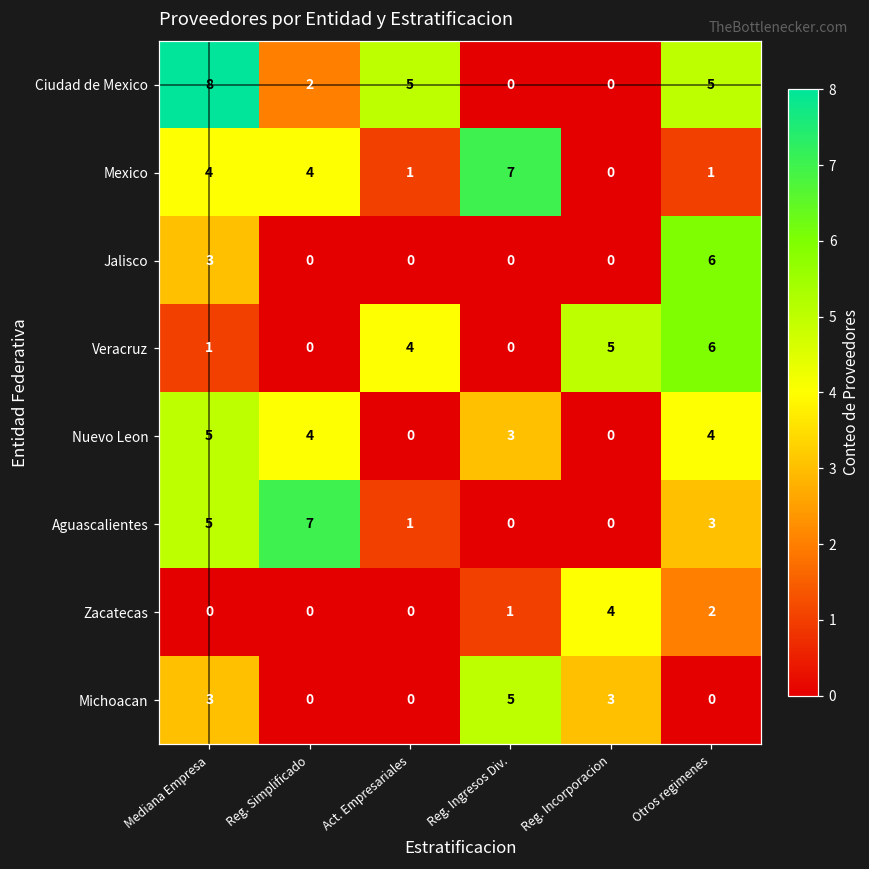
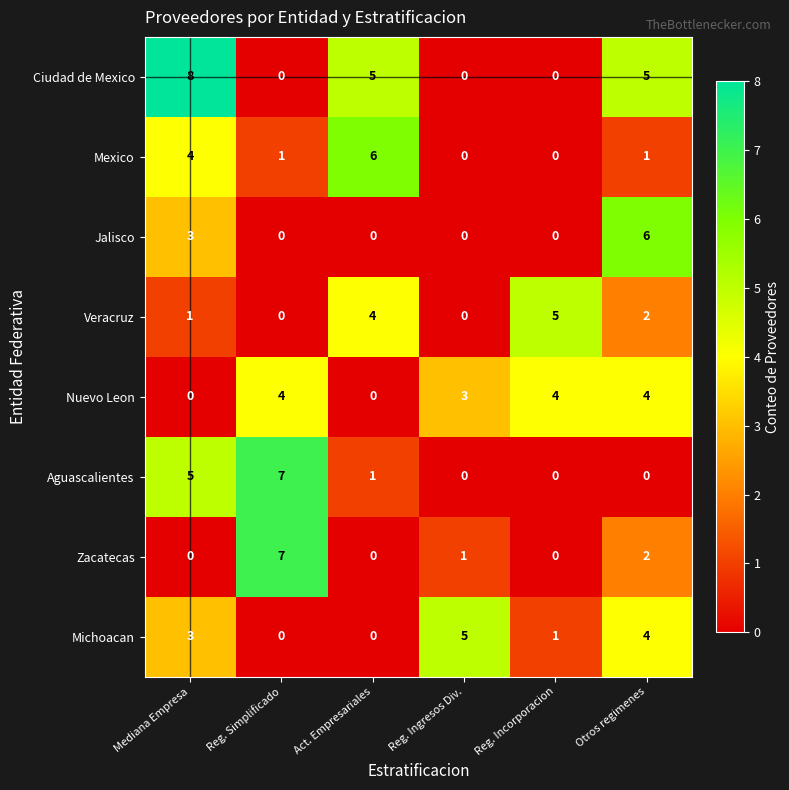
  {
    "Ciudad de Mexico": {
      "Mediana Empresa": 8,
-     "Reg. Simplificado": 2,
+     "Reg. Simplificado": 0,
      "Act. Empresariales": 5,
      "Reg. Ingresos Div.": 0,
      "Reg. Incorporacion": 0,
      "Otros regimenes": 5
    },
    "Mexico": {
      "Mediana Empresa": 4,
-     "Reg. Simplificado": 4,
-     "Act. Empresariales": 1,
-     "Reg. Ingresos Div.": 7,
+     "Reg. Simplificado": 1,
+     "Act. Empresariales": 6,
+     "Reg. Ingresos Div.": 0,
      "Reg. Incorporacion": 0,
      "Otros regimenes": 1
    },
    "Jalisco": {
      "Mediana Empresa": 3,
      "Reg. Simplificado": 0,
      "Act. Empresariales": 0,
      "Reg. Ingresos Div.": 0,
      "Reg. Incorporacion": 0,
      "Otros regimenes": 6
    },
    "Veracruz": {
      "Mediana Empresa": 1,
      "Reg. Simplificado": 0,
      "Act. Empresariales": 4,
      "Reg. Ingresos Div.": 0,
      "Reg. Incorporacion": 5,
-     "Otros regimenes": 6
+     "Otros regimenes": 2
    },
    "Nuevo Leon": {
-     "Mediana Empresa": 5,
+     "Mediana Empresa": 0,
      "Reg. Simplificado": 4,
      "Act. Empresariales": 0,
      "Reg. Ingresos Div.": 3,
-     "Reg. Incorporacion": 0,
+     "Reg. Incorporacion": 4,
      "Otros regimenes": 4
    },
    "Aguascalientes": {
      "Mediana Empresa": 5,
      "Reg. Simplificado": 7,
      "Act. Empresariales": 1,
      "Reg. Ingresos Div.": 0,
      "Reg. Incorporacion": 0,
-     "Otros regimenes": 3
+     "Otros regimenes": 0
    },
    "Zacatecas": {
      "Mediana Empresa": 0,
-     "Reg. Simplificado": 0,
+     "Reg. Simplificado": 7,
      "Act. Empresariales": 0,
      "Reg. Ingresos Div.": 1,
-     "Reg. Incorporacion": 4,
+     "Reg. Incorporacion": 0,
      "Otros regimenes": 2
    },
    "Michoacan": {
      "Mediana Empresa": 3,
      "Reg. Simplificado": 0,
      "Act. Empresariales": 0,
      "Reg. Ingresos Div.": 5,
-     "Reg. Incorporacion": 3,
-     "Otros regimenes": 0
+     "Reg. Incorporacion": 1,
+     "Otros regimenes": 4
    }
  }
